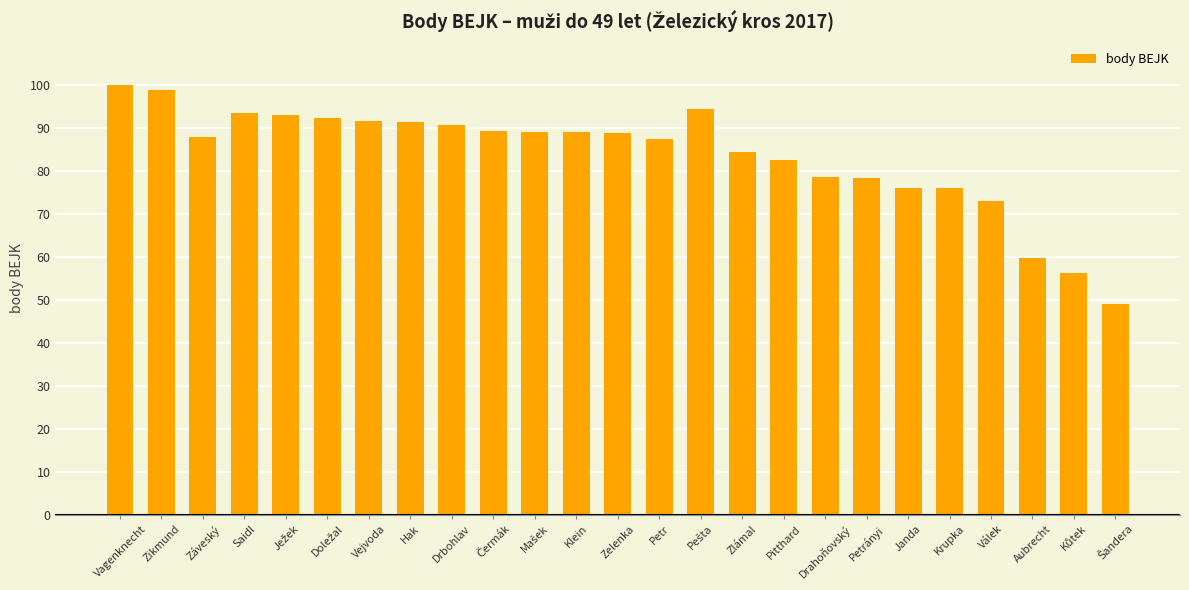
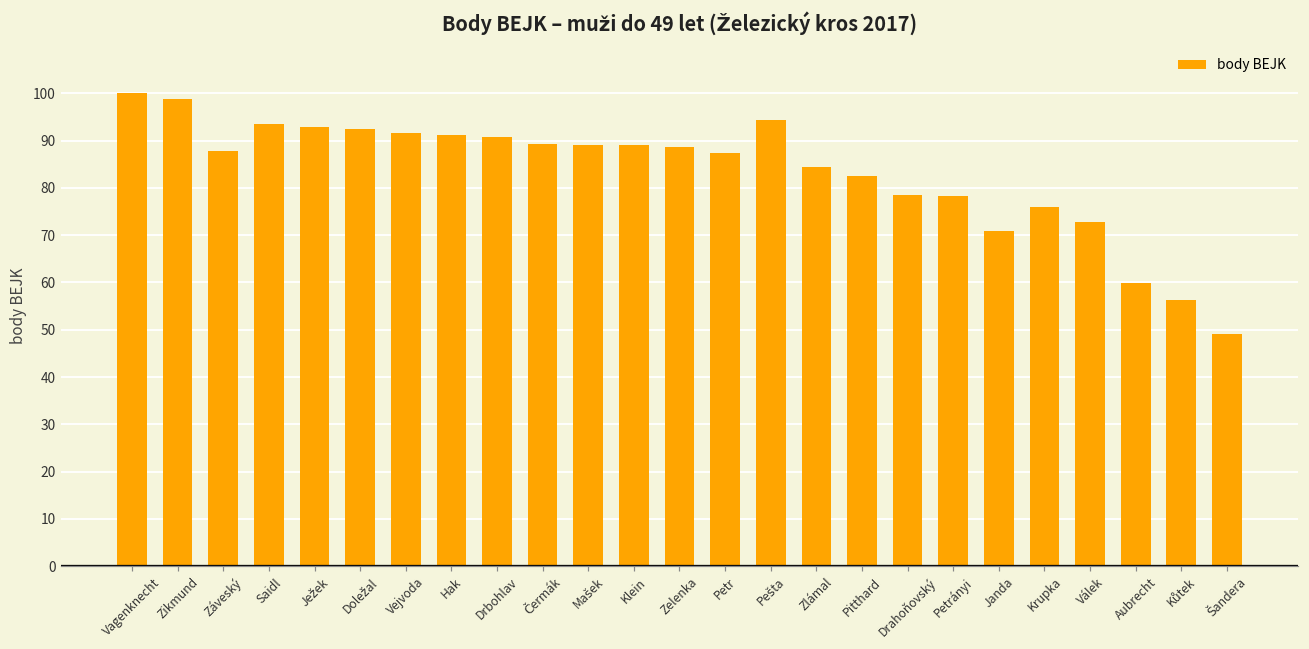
  {
    "Vagenknecht": 100,
    "Zikmund": 99,
    "Záveský": 88,
    "Saidl": 93,
    "Ježek": 93,
    "Doležal": 92,
    "Vejvoda": 92,
    "Hak": 91,
    "Drbohlav": 91,
    "Čermák": 89,
    "Mašek": 89,
    "Klein": 89,
    "Zelenka": 89,
    "Petr": 87,
    "Pešta": 94,
    "Zlámal": 84,
    "Pitthard": 82,
    "Drahoňovský": 78,
    "Petrányi": 78,
-   "Janda": 76,
+   "Janda": 71,
    "Krupka": 76,
    "Válek": 73,
    "Aubrecht": 60,
    "Kůtek": 56,
    "Šandera": 49
  }
